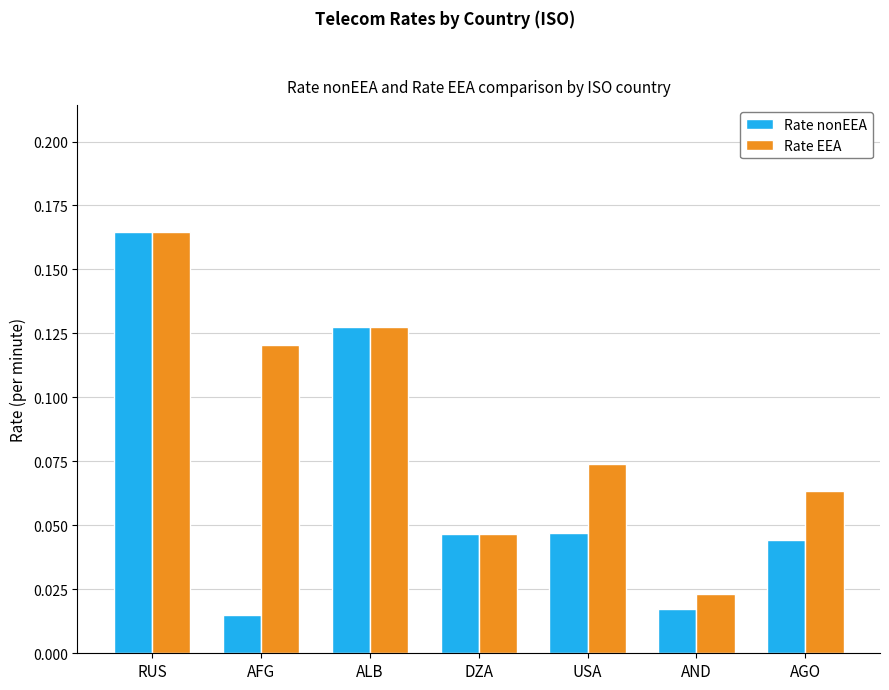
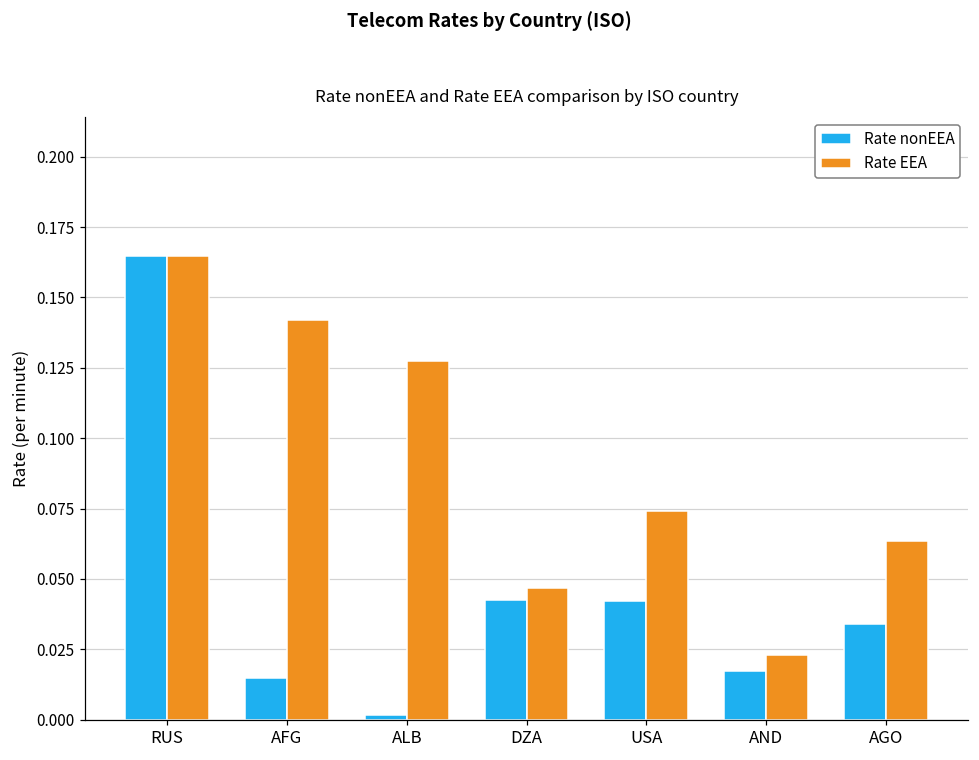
  {
    "Rate nonEEA": {
      "RUS": 0.165,
      "AFG": 0.015,
-     "ALB": 0.128,
-     "DZA": 0.047,
-     "USA": 0.047,
+     "ALB": 0.002,
+     "DZA": 0.043,
+     "USA": 0.042,
      "AND": 0.017,
-     "AGO": 0.044
+     "AGO": 0.034
    },
    "Rate EEA": {
      "RUS": 0.165,
-     "AFG": 0.120,
+     "AFG": 0.142,
      "ALB": 0.128,
      "DZA": 0.047,
      "USA": 0.074,
      "AND": 0.023,
      "AGO": 0.064
    }
  }
